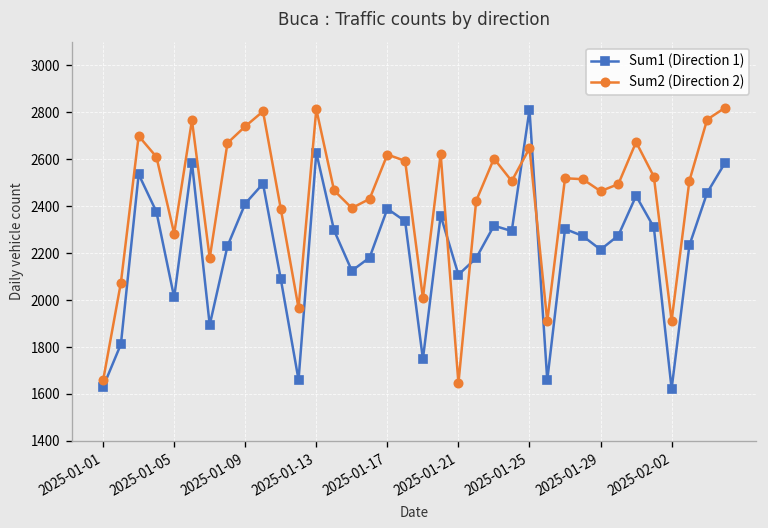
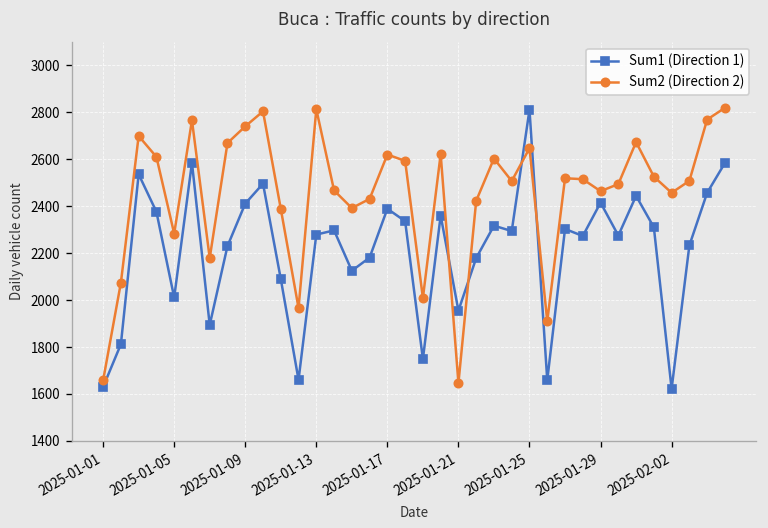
  {
    "Sum1 (Direction 1)": {
      "2025-01-01": 1630,
      "2025-01-05": 2010,
      "2025-01-09": 2410,
-     "2025-01-13": 2630,
+     "2025-01-13": 2280,
      "2025-01-17": 2390,
-     "2025-01-21": 2110,
+     "2025-01-21": 1960,
      "2025-01-25": 2810,
-     "2025-01-29": 2220,
+     "2025-01-29": 2420,
      "2025-02-02": 1620
    },
    "Sum2 (Direction 2)": {
      "2025-01-01": 1660,
      "2025-01-05": 2280,
      "2025-01-09": 2740,
      "2025-01-13": 2810,
      "2025-01-17": 2620,
      "2025-01-21": 1650,
      "2025-01-25": 2650,
      "2025-01-29": 2460,
-     "2025-02-02": 1910
+     "2025-02-02": 2460
    }
  }
